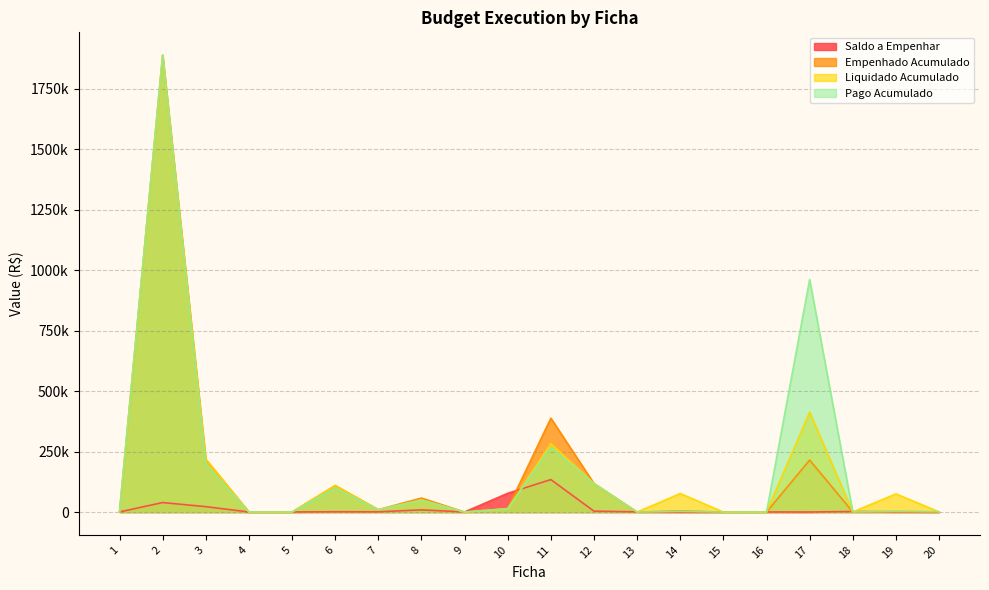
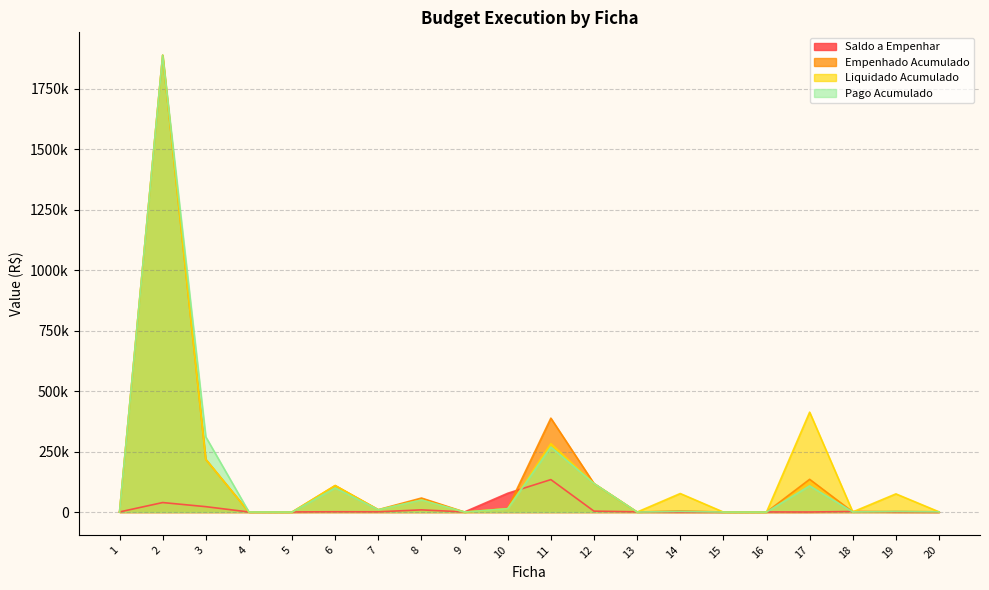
  {
    "Saldo a Empenhar": {
      "2": 40000,
      "3": 20000,
      "6": 0,
      "8": 10000,
      "10": 80000,
      "11": 130000,
      "12": 0,
      "17": 0
    },
    "Empenhado Acumulado": {
      "11": 390000,
-     "17": 210000
+     "17": 140000
    },
    "Liquidado Acumulado": {
      "11": 280000,
      "14": 80000,
      "17": 410000,
      "19": 80000
    },
    "Pago Acumulado": {
-     "3": 200000,
+     "3": 310000,
      "11": 270000,
-     "17": 960000
+     "17": 110000
    }
  }
